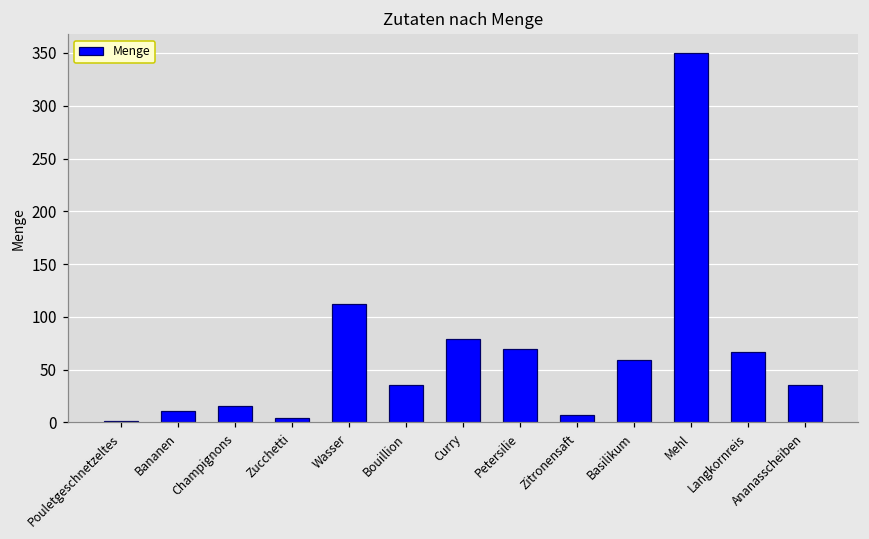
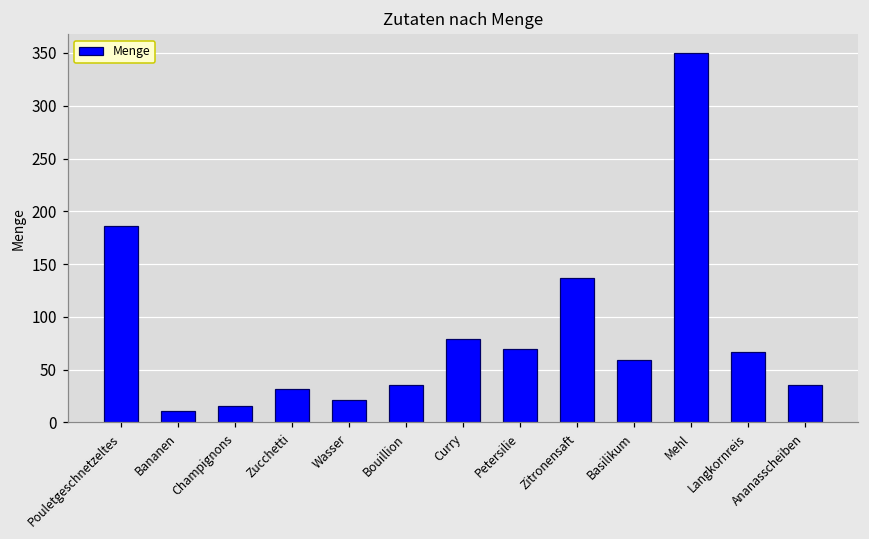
  {
-   "Pouletgeschnetzeltes": 0,
+   "Pouletgeschnetzeltes": 190,
    "Bananen": 10,
    "Champignons": 20,
-   "Zucchetti": 0,
-   "Wasser": 110,
+   "Zucchetti": 30,
+   "Wasser": 20,
    "Bouillion": 40,
    "Curry": 80,
    "Petersilie": 70,
-   "Zitronensaft": 10,
+   "Zitronensaft": 140,
    "Basilikum": 60,
    "Mehl": 350,
    "Langkornreis": 70,
    "Ananasscheiben": 40
  }
